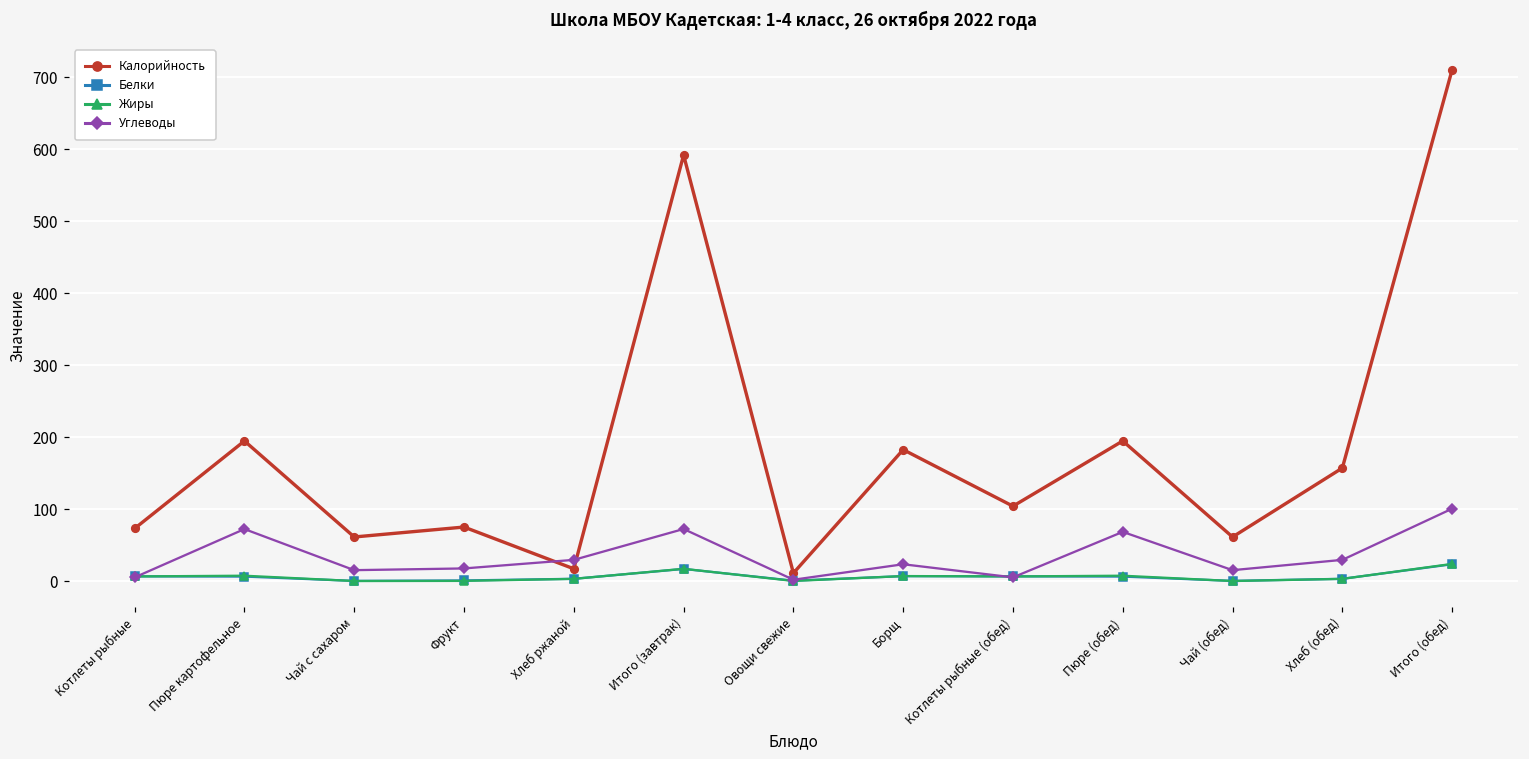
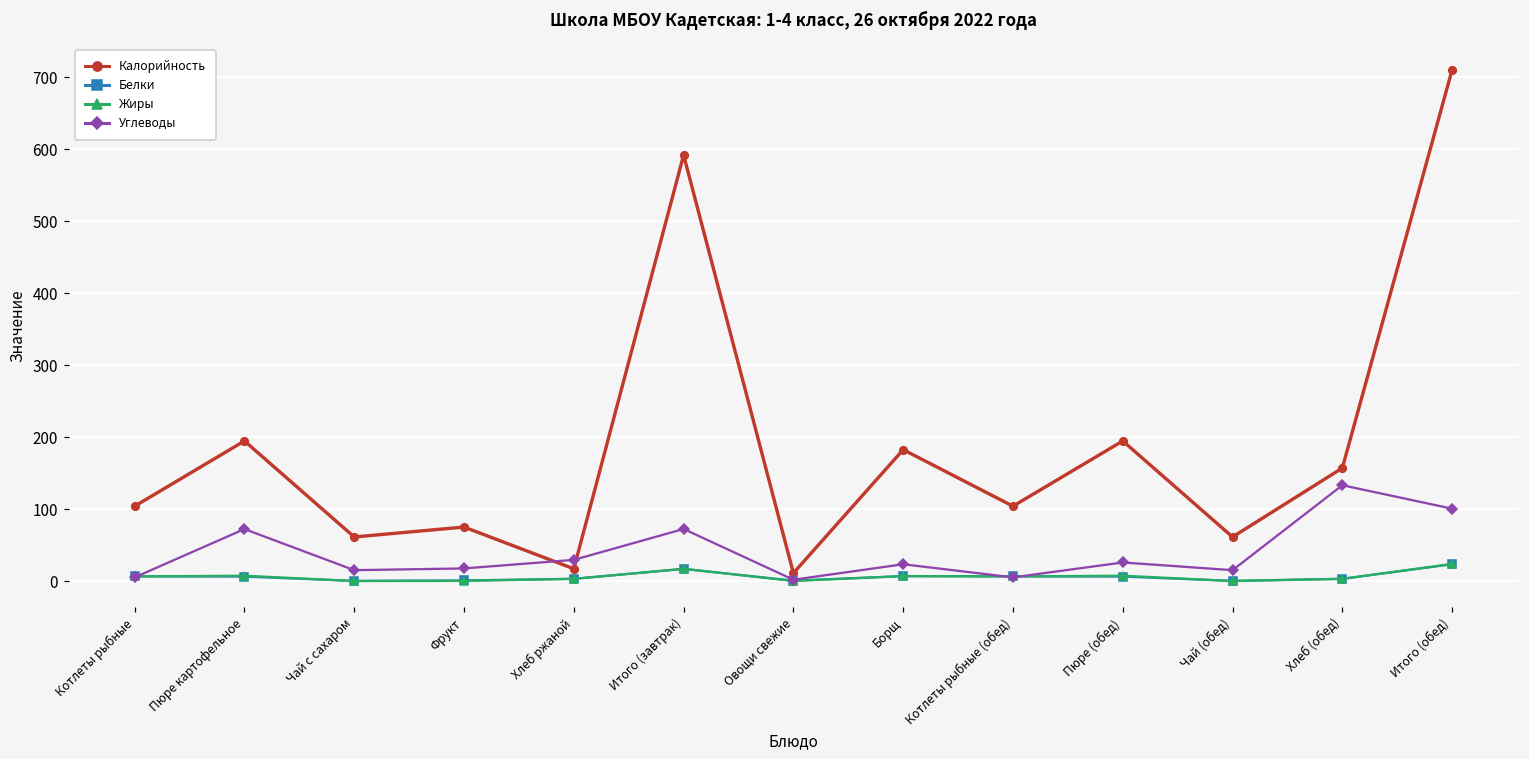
  {
    "Калорийность": {
-     "Котлеты рыбные": 70,
+     "Котлеты рыбные": 100,
      "Пюре картофельное": 190,
      "Чай с сахаром": 60,
      "Фрукт": 80,
      "Хлеб ржаной": 20,
      "Итого (завтрак)": 590,
      "Овощи свежие": 10,
      "Борщ": 180,
      "Котлеты рыбные (обед)": 100,
      "Пюре (обед)": 190,
      "Чай (обед)": 60,
      "Хлеб (обед)": 160,
      "Итого (обед)": 710
    },
    "Углеводы": {
      "Пюре картофельное": 70,
      "Чай с сахаром": 20,
      "Фрукт": 20,
      "Хлеб ржаной": 30,
      "Итого (завтрак)": 70,
      "Борщ": 20,
-     "Пюре (обед)": 70,
+     "Пюре (обед)": 30,
      "Чай (обед)": 20,
-     "Хлеб (обед)": 30,
+     "Хлеб (обед)": 130,
      "Итого (обед)": 100
    }
  }
